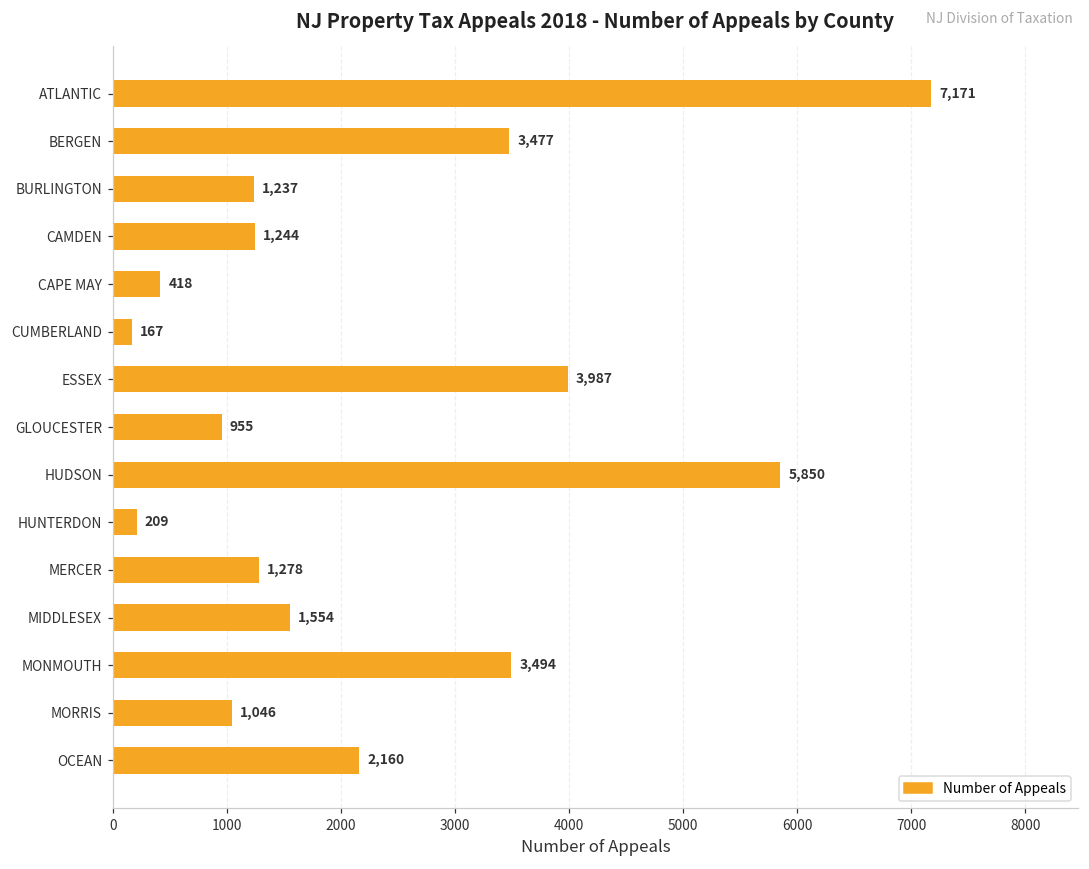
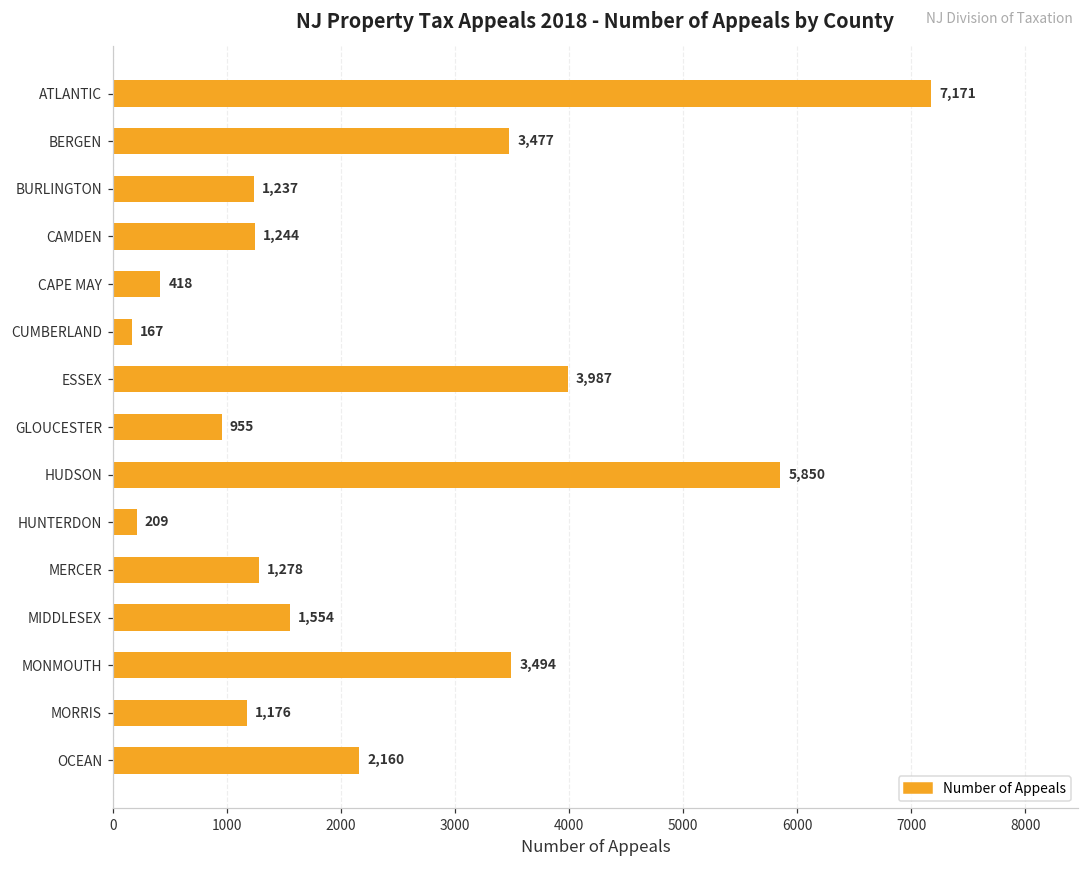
  {
    "ATLANTIC": "7,171",
    "BERGEN": "3,477",
    "BURLINGTON": "1,237",
    "CAMDEN": "1,244",
    "CAPE MAY": "418",
    "CUMBERLAND": "167",
    "ESSEX": "3,987",
    "GLOUCESTER": "955",
    "HUDSON": "5,850",
    "HUNTERDON": "209",
    "MERCER": "1,278",
    "MIDDLESEX": "1,554",
    "MONMOUTH": "3,494",
-   "MORRIS": "1,046",
+   "MORRIS": "1,176",
    "OCEAN": "2,160"
  }
